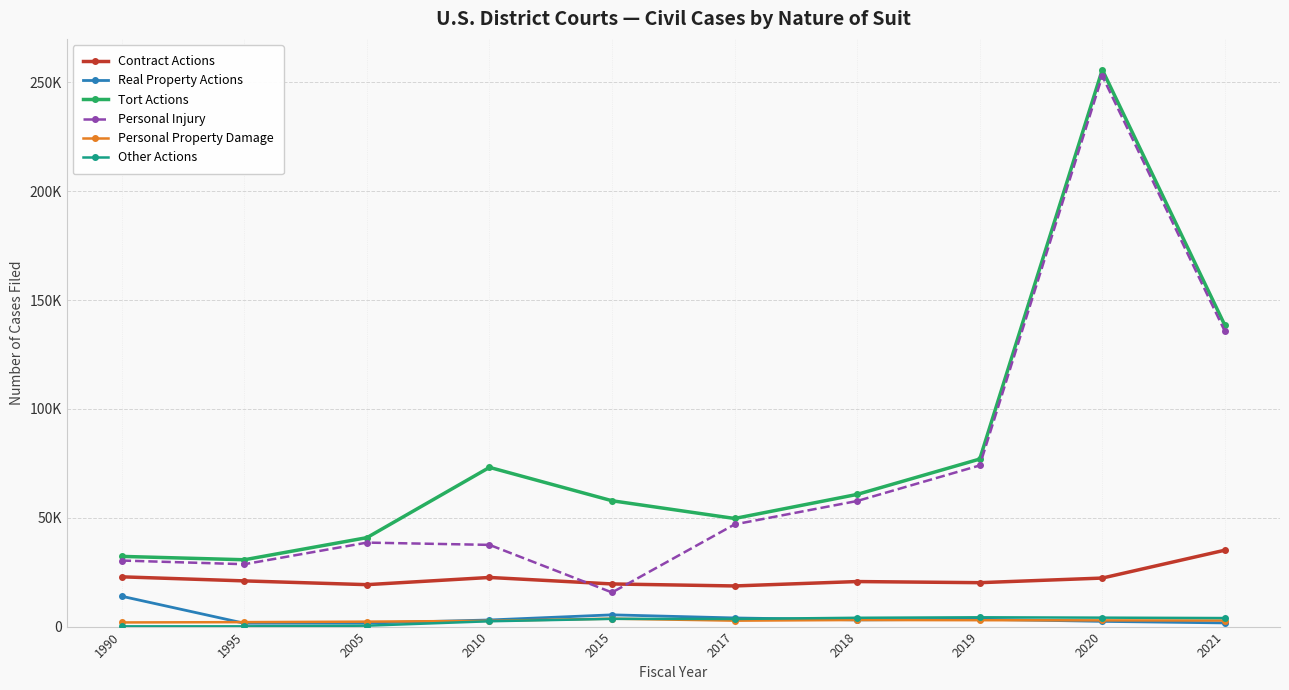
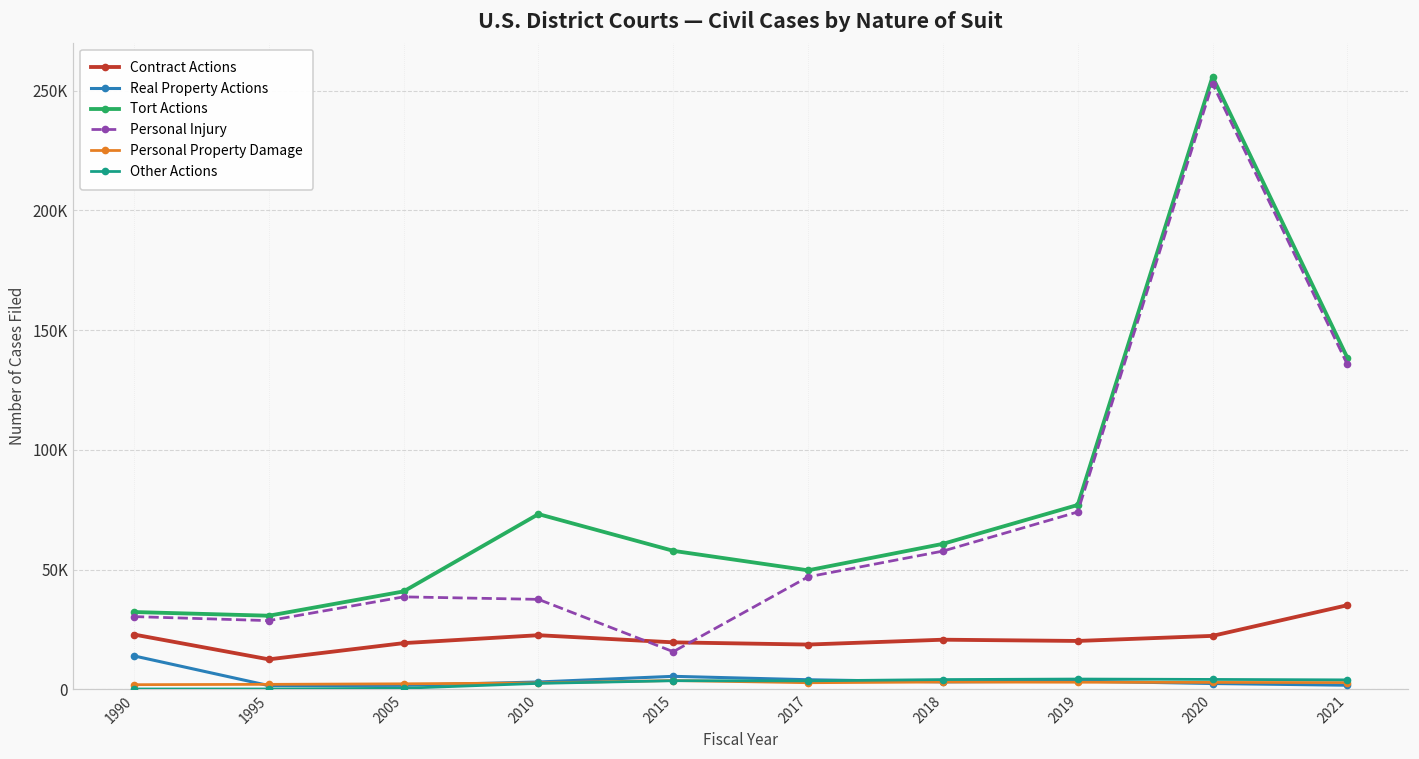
  {
    "Contract Actions": {
      "1990": 23000,
-     "1995": 21000,
+     "1995": 12000,
      "2005": 19000,
      "2010": 23000,
      "2015": 20000,
      "2017": 19000,
      "2018": 21000,
      "2019": 20000,
      "2020": 22000,
      "2021": 35000
    },
    "Real Property Actions": {
      "1990": 14000,
      "2015": 5000
    },
    "Personal Injury": {
      "1990": 30000,
      "1995": 29000,
      "2005": 39000,
      "2010": 38000,
      "2015": 16000,
      "2017": 47000,
      "2018": 58000,
      "2019": 74000,
      "2020": 253000,
      "2021": 136000
    },
    "Personal Property Damage": {
      "1990": 2000
    }
  }
